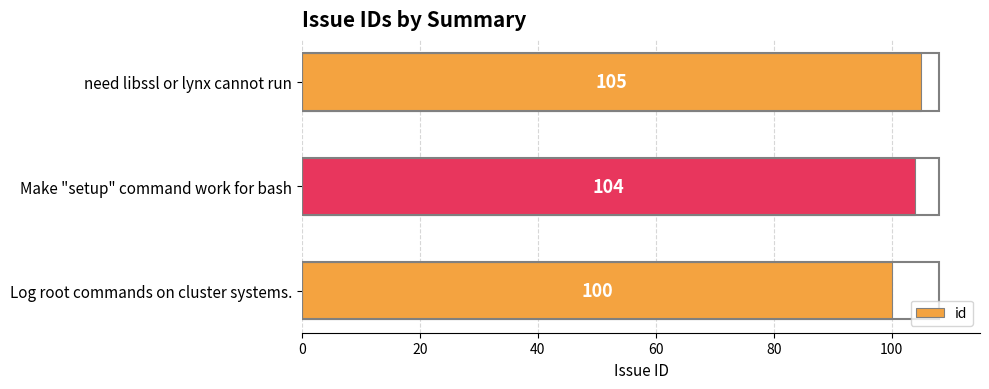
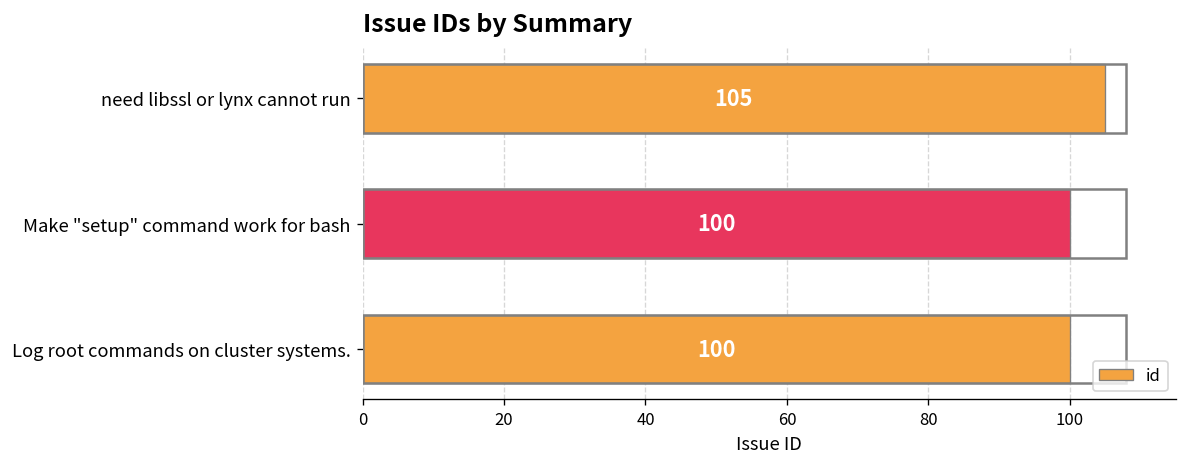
  {
    "need libssl or lynx cannot run": 105,
-   "Make \"setup\" command work for bash": 104,
+   "Make \"setup\" command work for bash": 100,
    "Log root commands on cluster systems.": 100
  }
